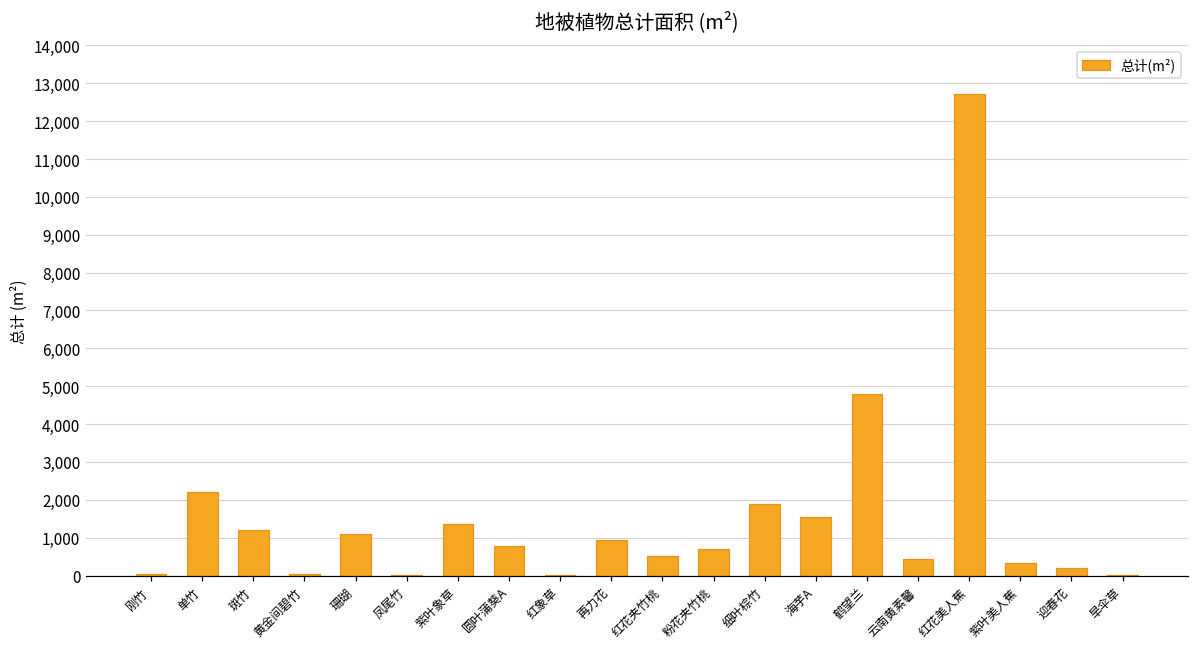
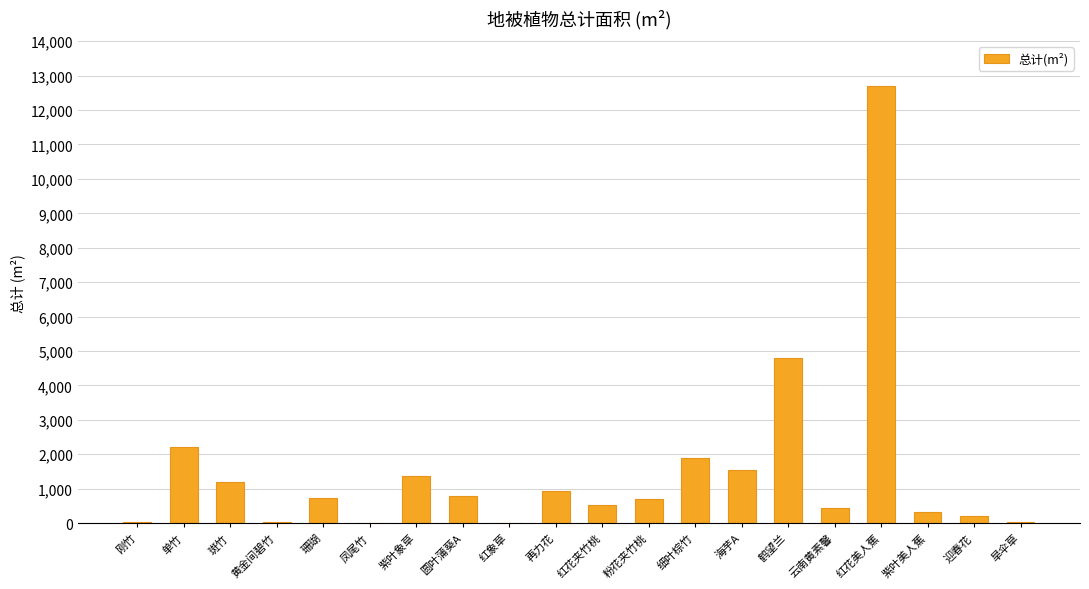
  {
    "单竹": "2,200",
    "斑竹": "1,200",
-   "珊瑚": "1,100",
+   "珊瑚": "700",
    "紫叶象草": "1,400",
    "圆叶蒲葵A": "800",
    "再力花": "900",
    "红花夹竹桃": "500",
    "粉花夹竹桃": "700",
    "细叶棕竹": "1,900",
    "海芋A": "1,500",
    "鹤望兰": "4,800",
    "云南黄素馨": "400",
    "红花美人蕉": "12,700",
    "紫叶美人蕉": "300",
    "迎春花": "200"
  }
